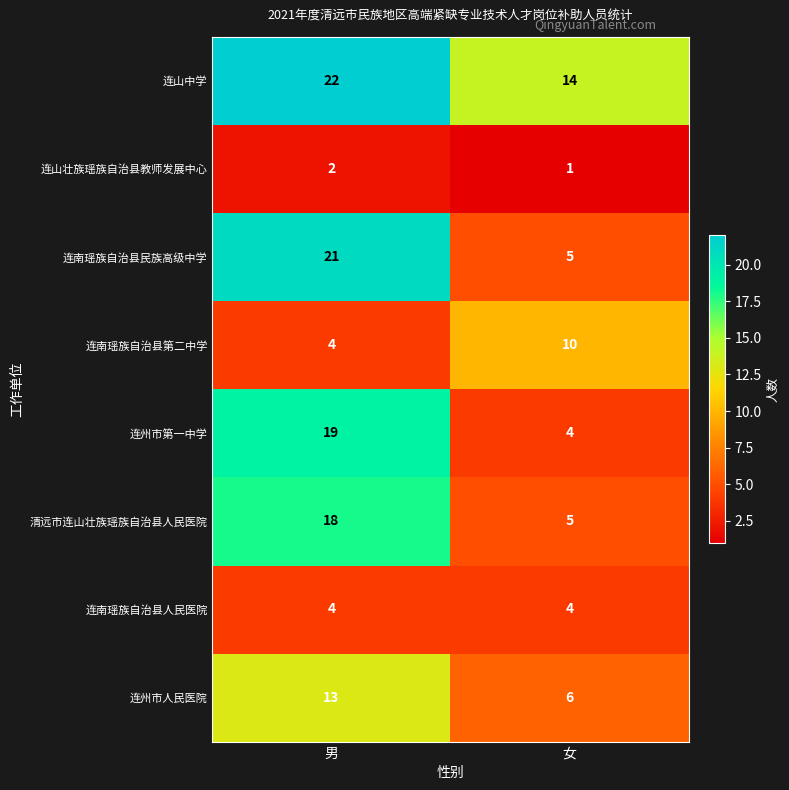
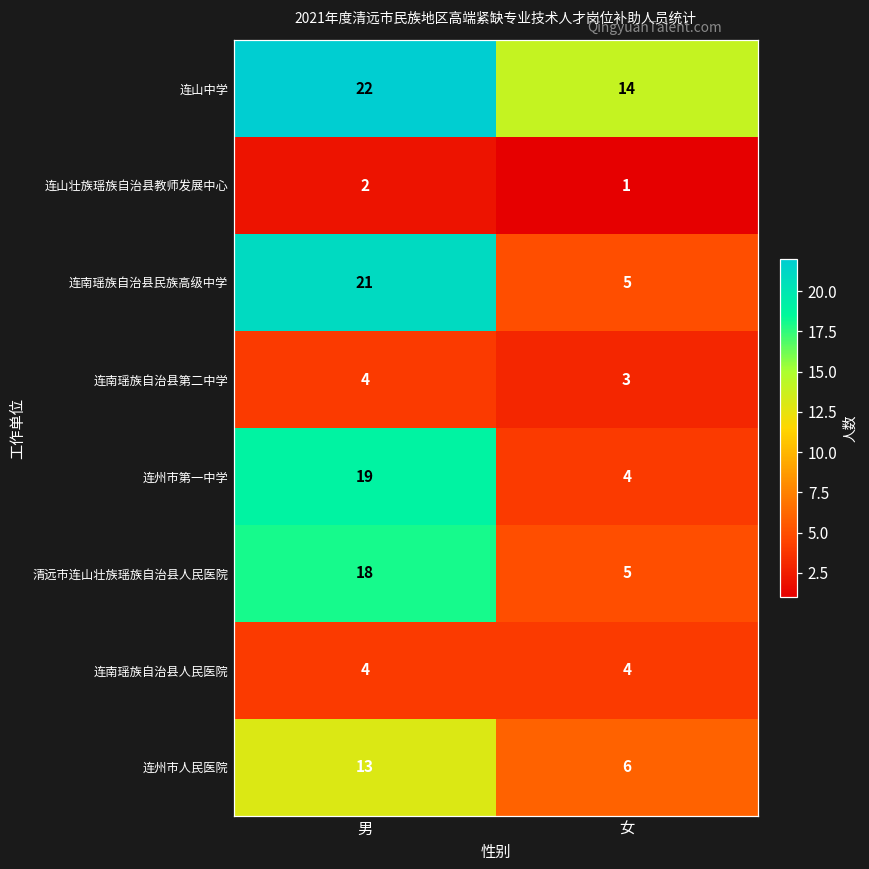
  {
    "连山中学": {
      "男": 22,
      "女": 14
    },
    "连山壮族瑶族自治县教师发展中心": {
      "男": 2,
      "女": 1
    },
    "连南瑶族自治县民族高级中学": {
      "男": 21,
      "女": 5
    },
    "连南瑶族自治县第二中学": {
      "男": 4,
-     "女": 10
+     "女": 3
    },
    "连州市第一中学": {
      "男": 19,
      "女": 4
    },
    "清远市连山壮族瑶族自治县人民医院": {
      "男": 18,
      "女": 5
    },
    "连南瑶族自治县人民医院": {
      "男": 4,
      "女": 4
    },
    "连州市人民医院": {
      "男": 13,
      "女": 6
    }
  }
